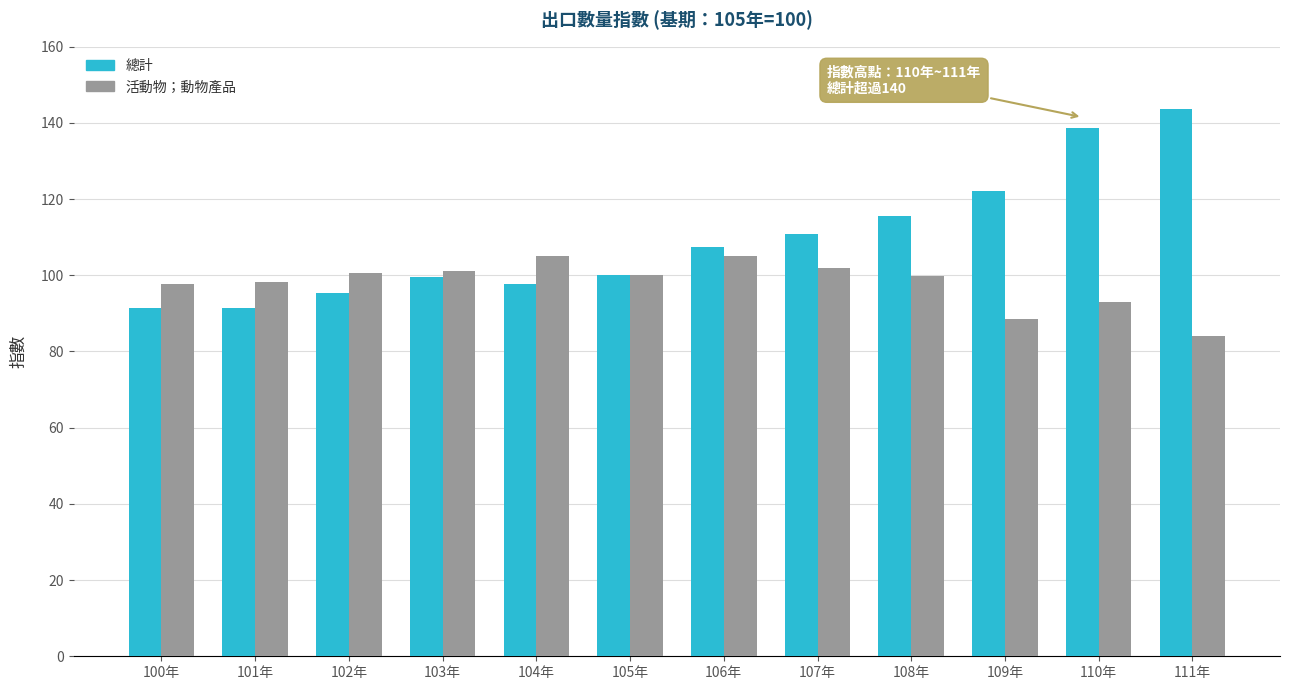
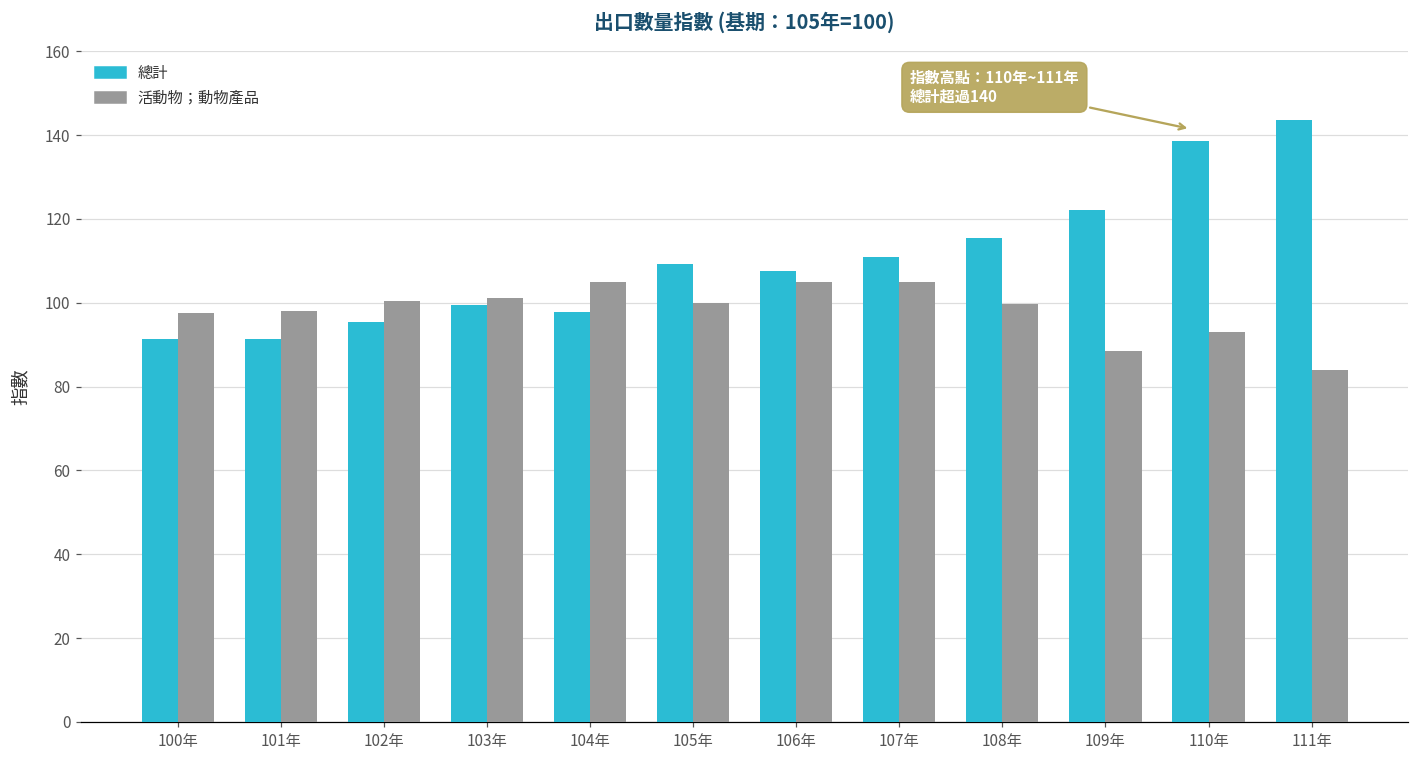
  {
    "總計": {
      "100年": 91,
      "101年": 91,
      "102年": 95,
      "103年": 100,
      "104年": 98,
-     "105年": 100,
+     "105年": 109,
      "106年": 108,
      "107年": 111,
      "108年": 116,
      "109年": 122,
      "110年": 139,
      "111年": 144
    },
    "活動物；動物產品": {
      "100年": 98,
      "101年": 98,
      "102年": 101,
      "103年": 101,
      "104年": 105,
      "105年": 100,
      "106年": 105,
-     "107年": 102,
+     "107年": 105,
      "108年": 100,
      "109年": 88,
      "110年": 93,
      "111年": 84
    }
  }
